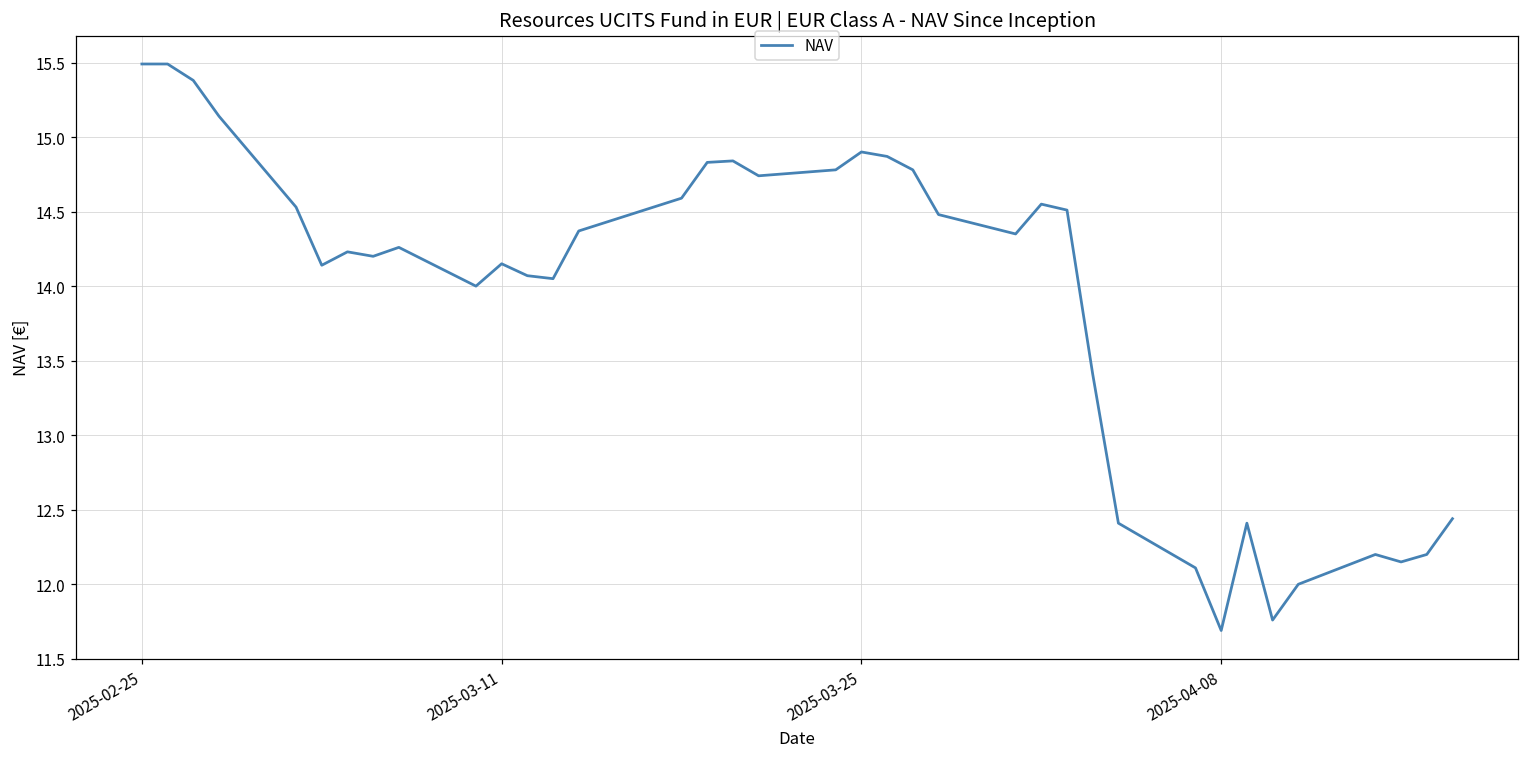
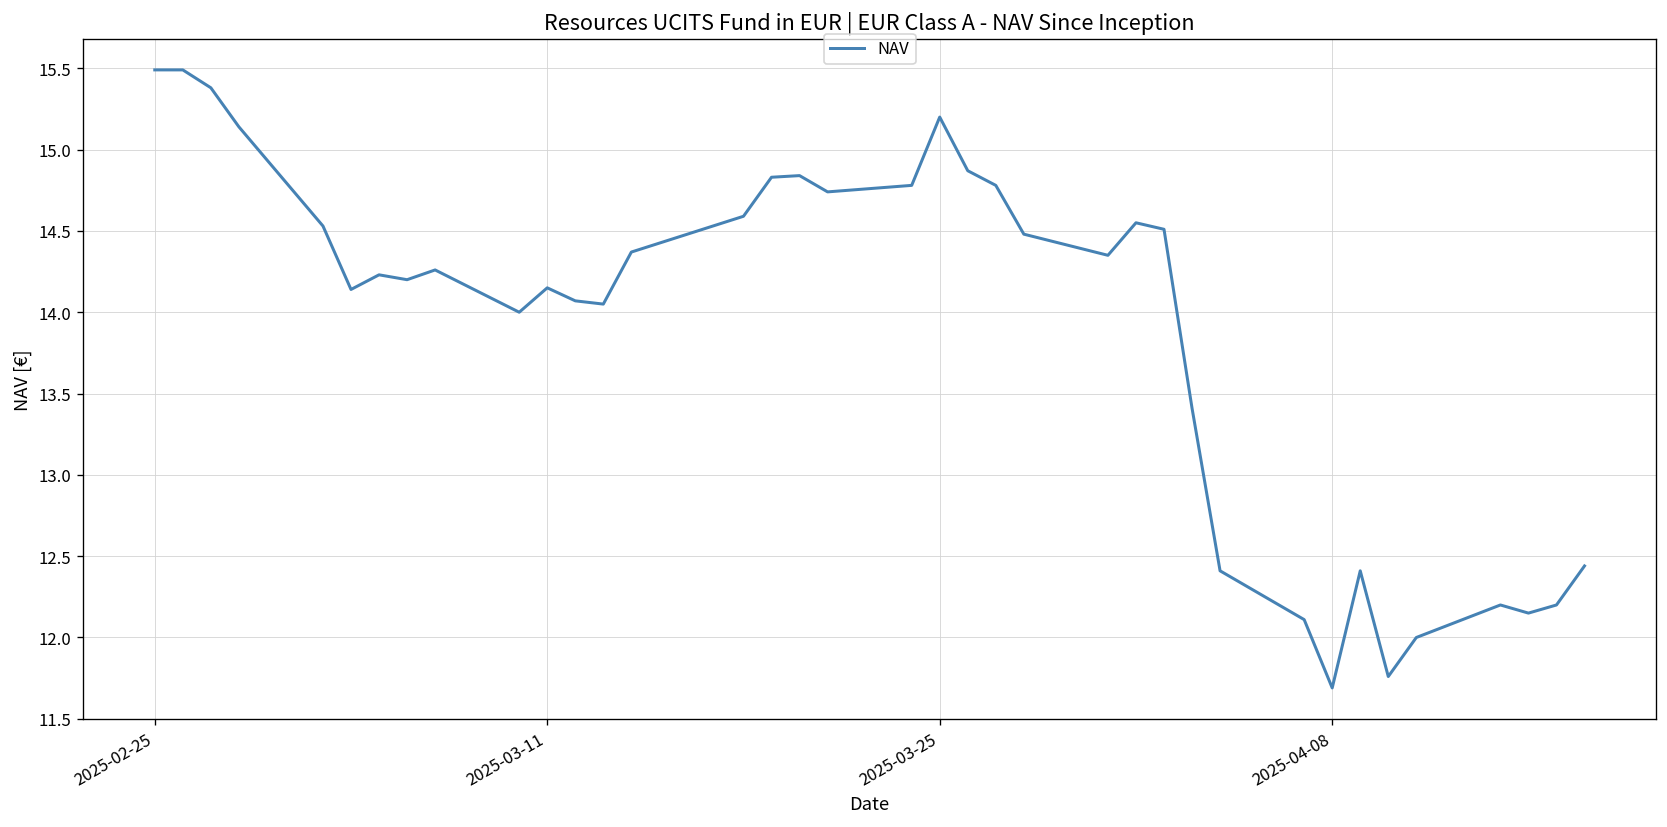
  {
    "2025-02-25": 15.5,
    "2025-03-11": 14.15,
-   "2025-03-25": 14.9,
+   "2025-03-25": 15.2,
    "2025-04-08": 11.7
  }
